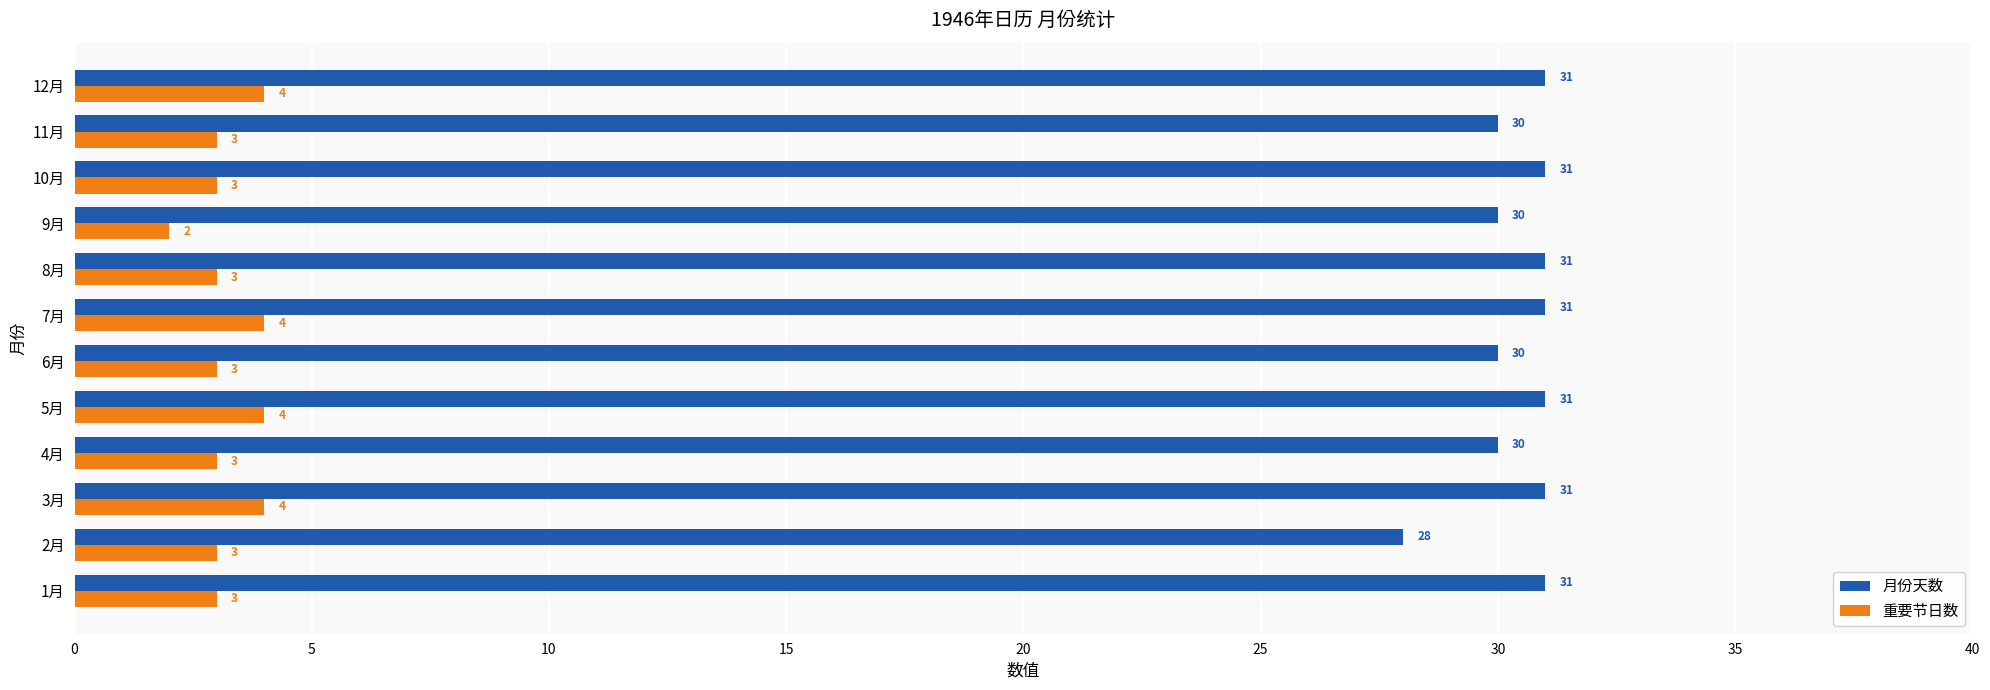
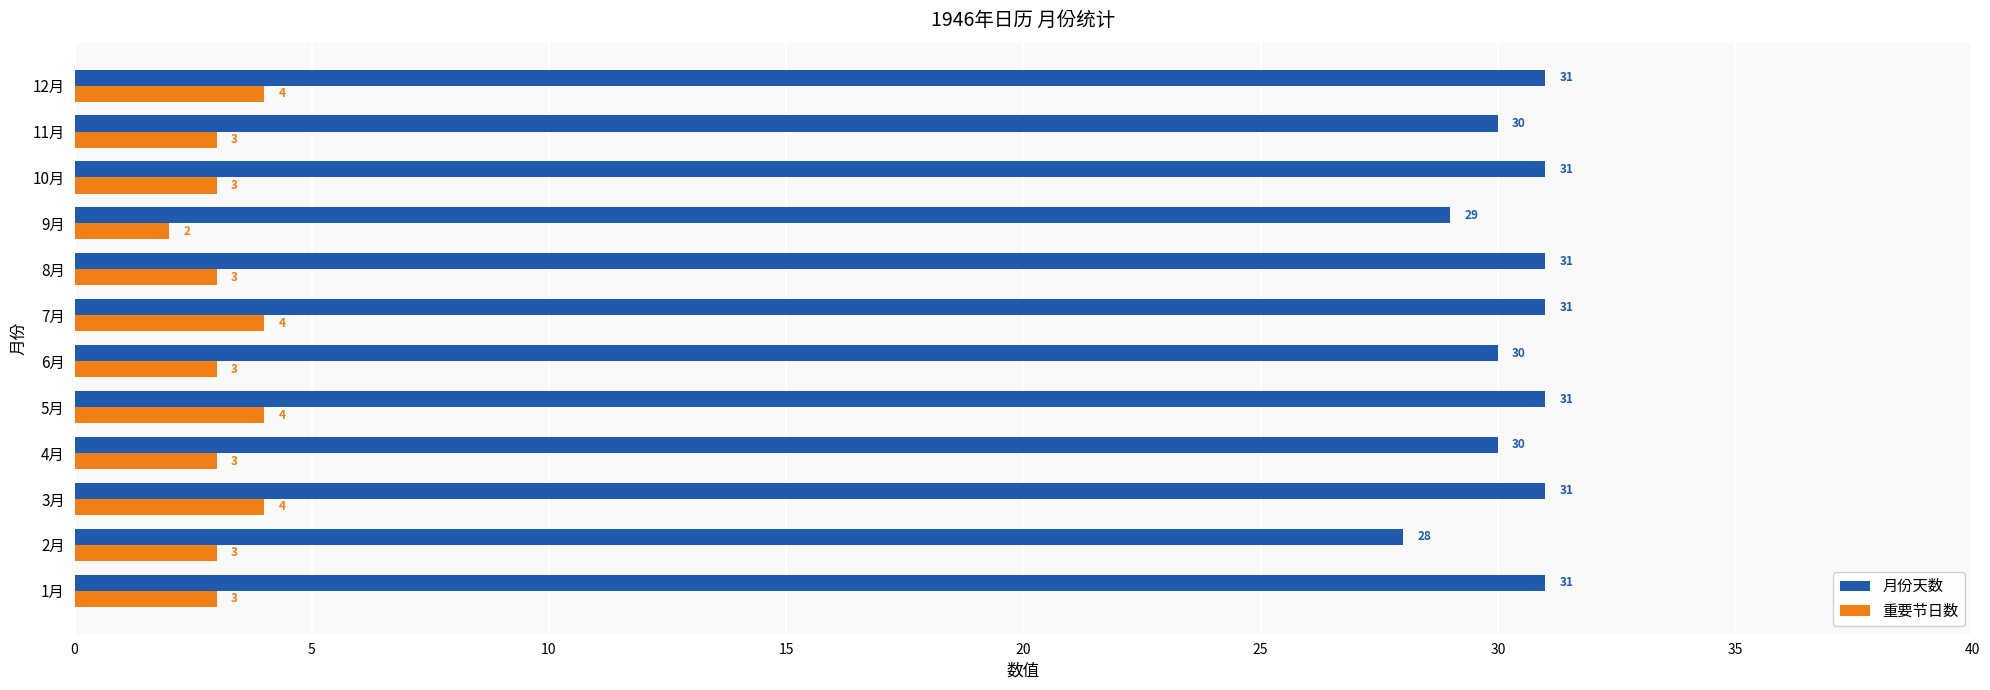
  {
    "月份天数": {
      "12月": 31,
      "11月": 30,
      "10月": 31,
-     "9月": 30,
+     "9月": 29,
      "8月": 31,
      "7月": 31,
      "6月": 30,
      "5月": 31,
      "4月": 30,
      "3月": 31,
      "2月": 28,
      "1月": 31
    },
    "重要节日数": {
      "12月": 4,
      "11月": 3,
      "10月": 3,
      "9月": 2,
      "8月": 3,
      "7月": 4,
      "6月": 3,
      "5月": 4,
      "4月": 3,
      "3月": 4,
      "2月": 3,
      "1月": 3
    }
  }
